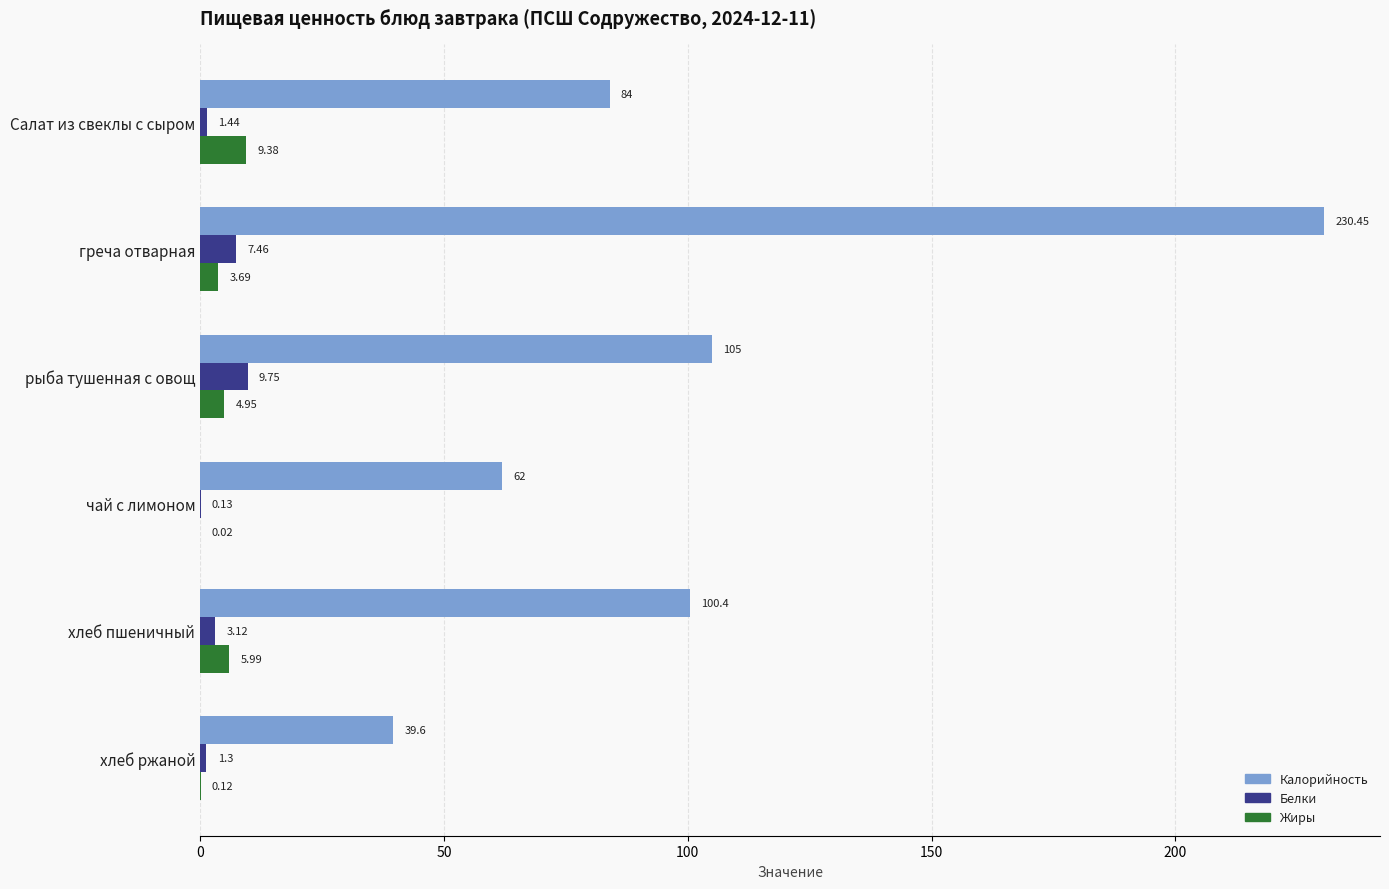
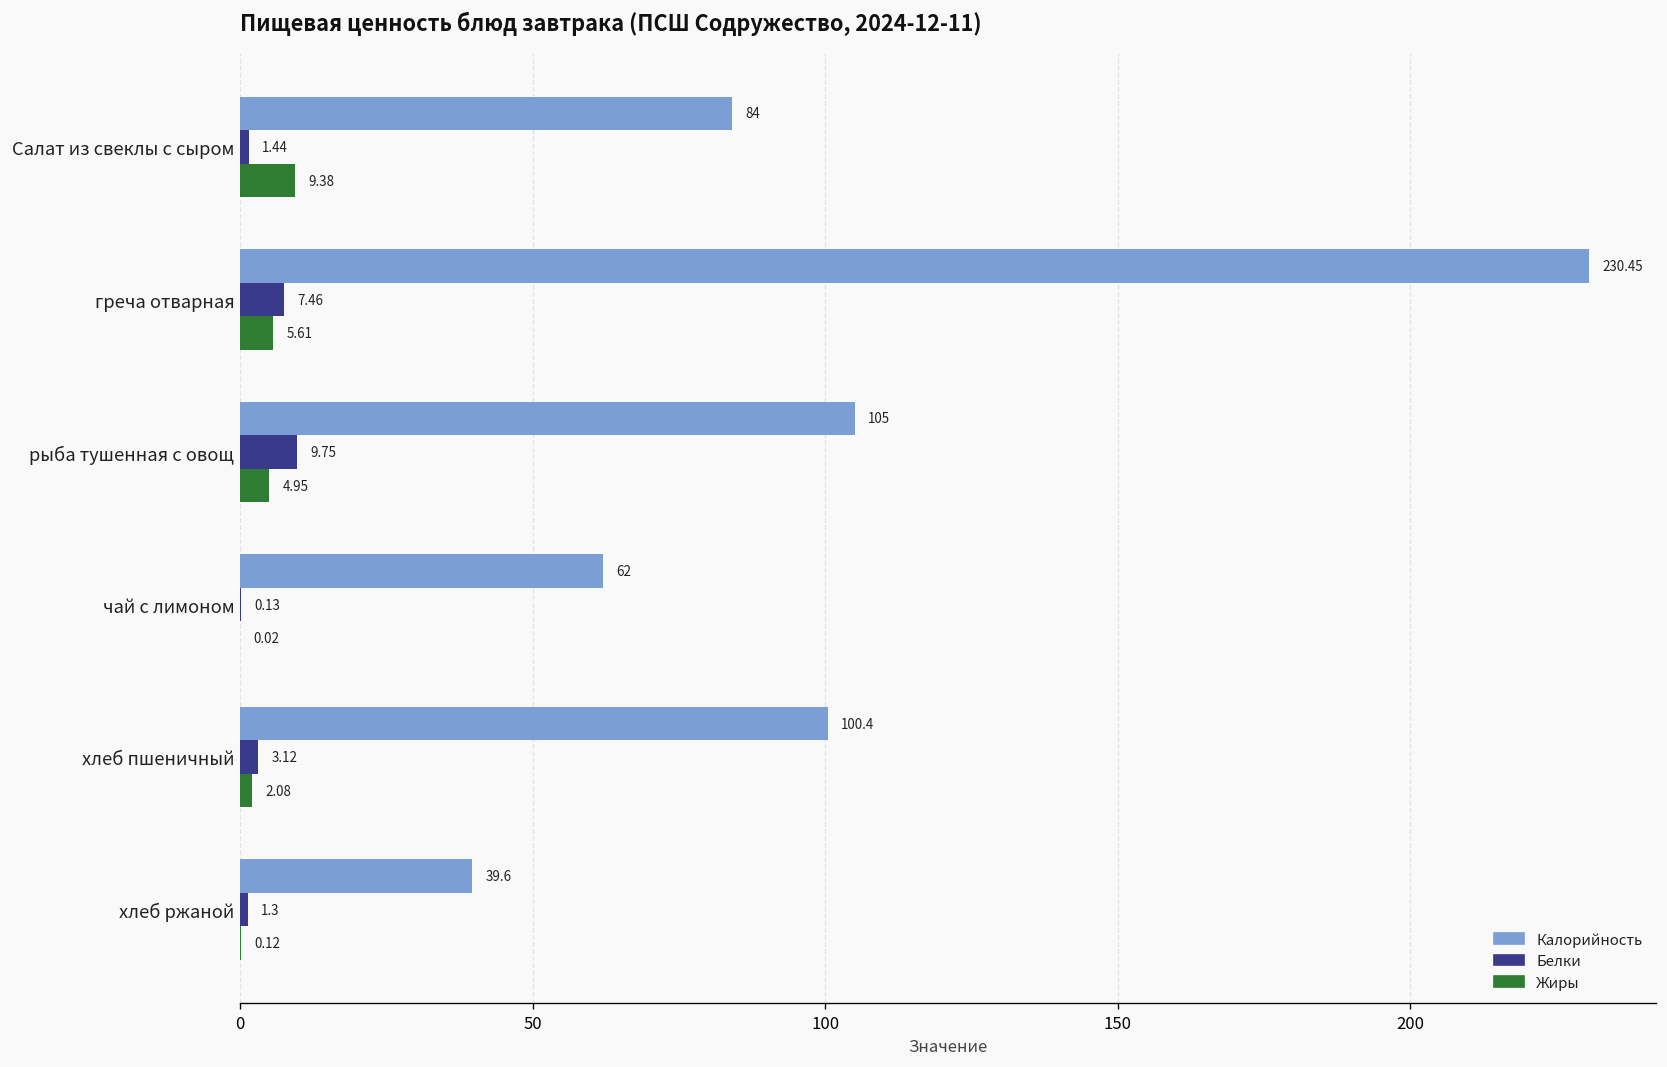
  {
    "Калорийность": {
      "Салат из свеклы с сыром": 84,
      "греча отварная": 230.45,
      "рыба тушенная с овощ": 105,
      "чай с лимоном": 62,
      "хлеб пшеничный": 100.4,
      "хлеб ржаной": 39.6
    },
    "Белки": {
      "Салат из свеклы с сыром": 1.44,
      "греча отварная": 7.46,
      "рыба тушенная с овощ": 9.75,
      "чай с лимоном": 0.13,
      "хлеб пшеничный": 3.12,
      "хлеб ржаной": 1.3
    },
    "Жиры": {
      "Салат из свеклы с сыром": 9.38,
-     "греча отварная": 3.69,
+     "греча отварная": 5.61,
      "рыба тушенная с овощ": 4.95,
      "чай с лимоном": 0.02,
-     "хлеб пшеничный": 5.99,
+     "хлеб пшеничный": 2.08,
      "хлеб ржаной": 0.12
    }
  }
